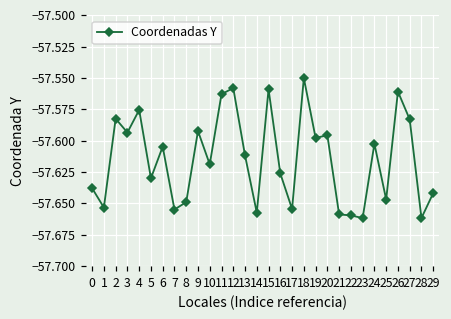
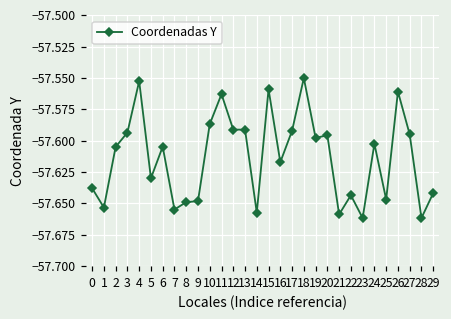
  {
    "0": -57.638,
    "1": -57.653,
-   "2": -57.583,
+   "2": -57.605,
    "3": -57.594,
-   "4": -57.576,
+   "4": -57.553,
    "5": -57.630,
    "6": -57.605,
    "7": -57.655,
    "8": -57.649,
-   "9": -57.592,
-   "10": -57.619,
+   "9": -57.648,
+   "10": -57.587,
    "11": -57.563,
-   "12": -57.558,
-   "13": -57.612,
+   "12": -57.591,
+   "13": -57.591,
    "14": -57.658,
    "15": -57.559,
-   "16": -57.626,
-   "17": -57.655,
+   "16": -57.617,
+   "17": -57.592,
    "18": -57.550,
    "19": -57.598,
    "20": -57.596,
    "21": -57.659,
-   "22": -57.660,
+   "22": -57.644,
    "23": -57.662,
    "24": -57.603,
    "25": -57.647,
    "26": -57.561,
-   "27": -57.583,
+   "27": -57.595,
    "28": -57.662,
    "29": -57.642
  }
